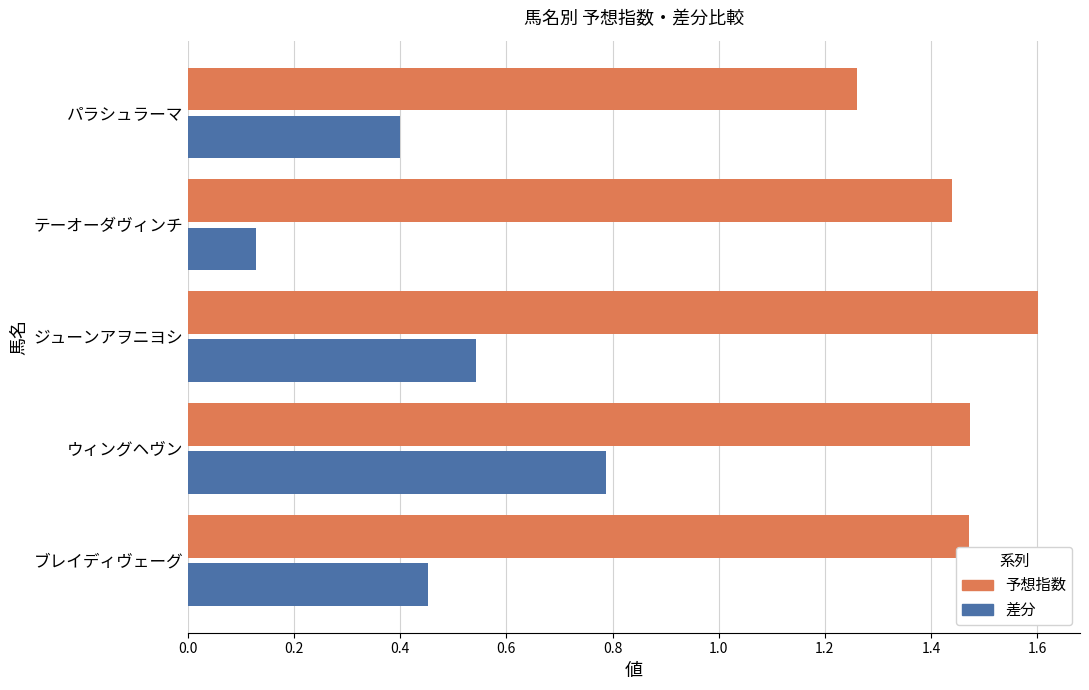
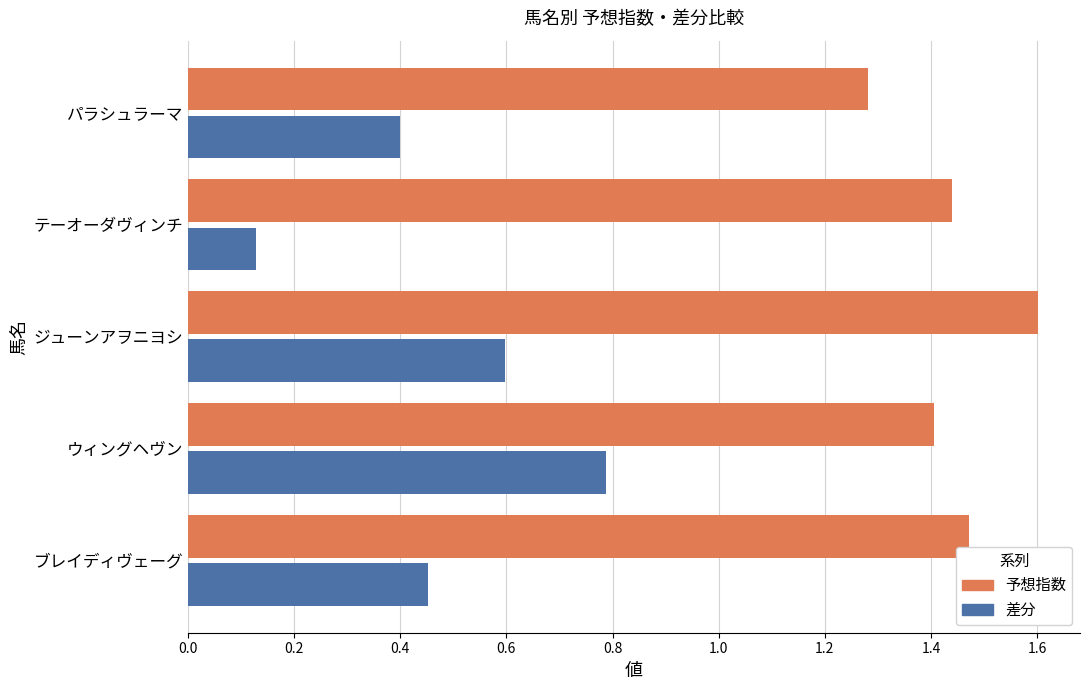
  {
    "予想指数": {
-     "パラシュラーマ": 1.26,
+     "パラシュラーマ": 1.28,
      "テーオーダヴィンチ": 1.44,
      "ジューンアヲニヨシ": 1.60,
-     "ウィングヘヴン": 1.47,
+     "ウィングヘヴン": 1.41,
      "ブレイディヴェーグ": 1.47
    },
    "差分": {
      "パラシュラーマ": 0.40,
      "テーオーダヴィンチ": 0.13,
-     "ジューンアヲニヨシ": 0.54,
+     "ジューンアヲニヨシ": 0.60,
      "ウィングヘヴン": 0.79,
      "ブレイディヴェーグ": 0.45
    }
  }
